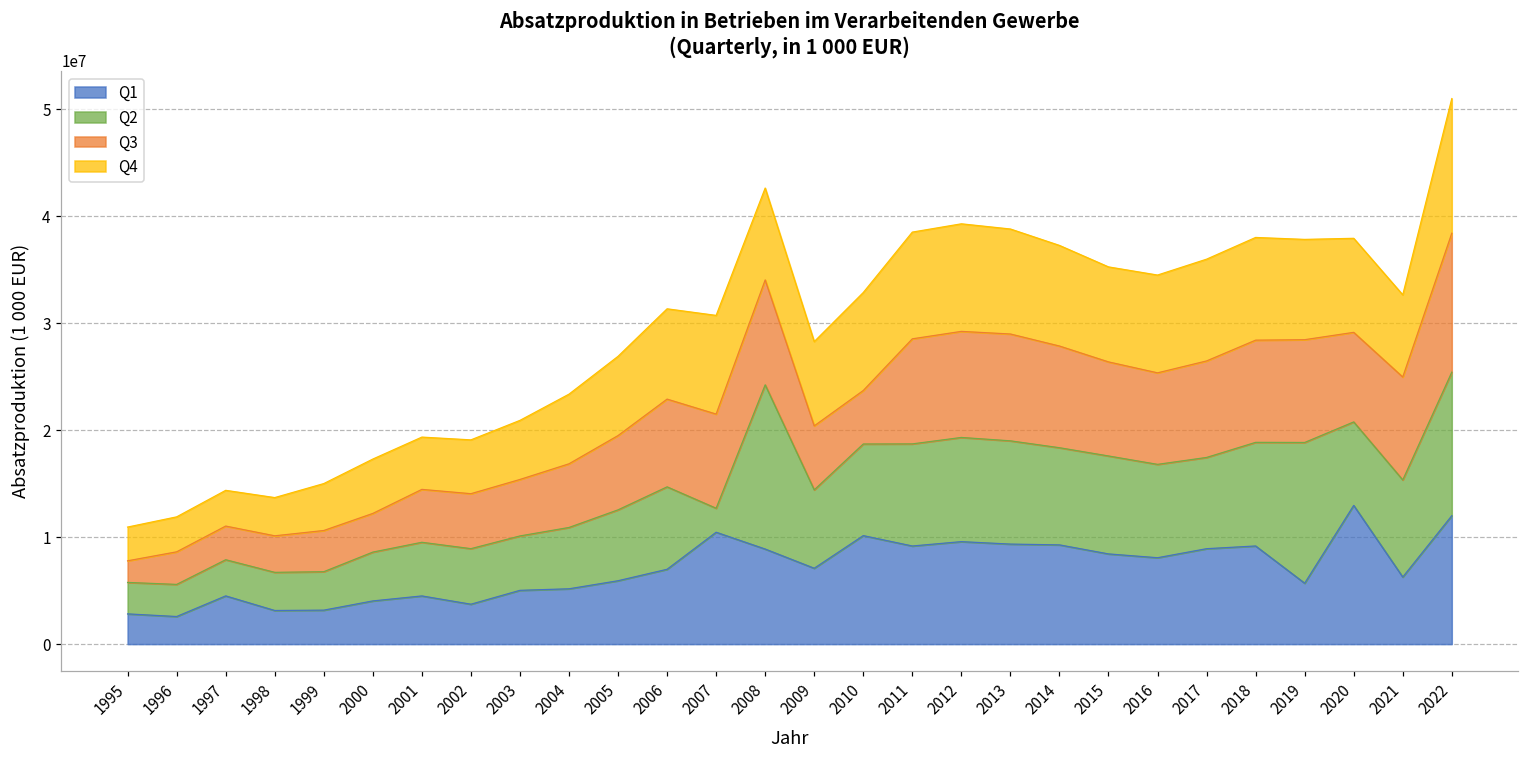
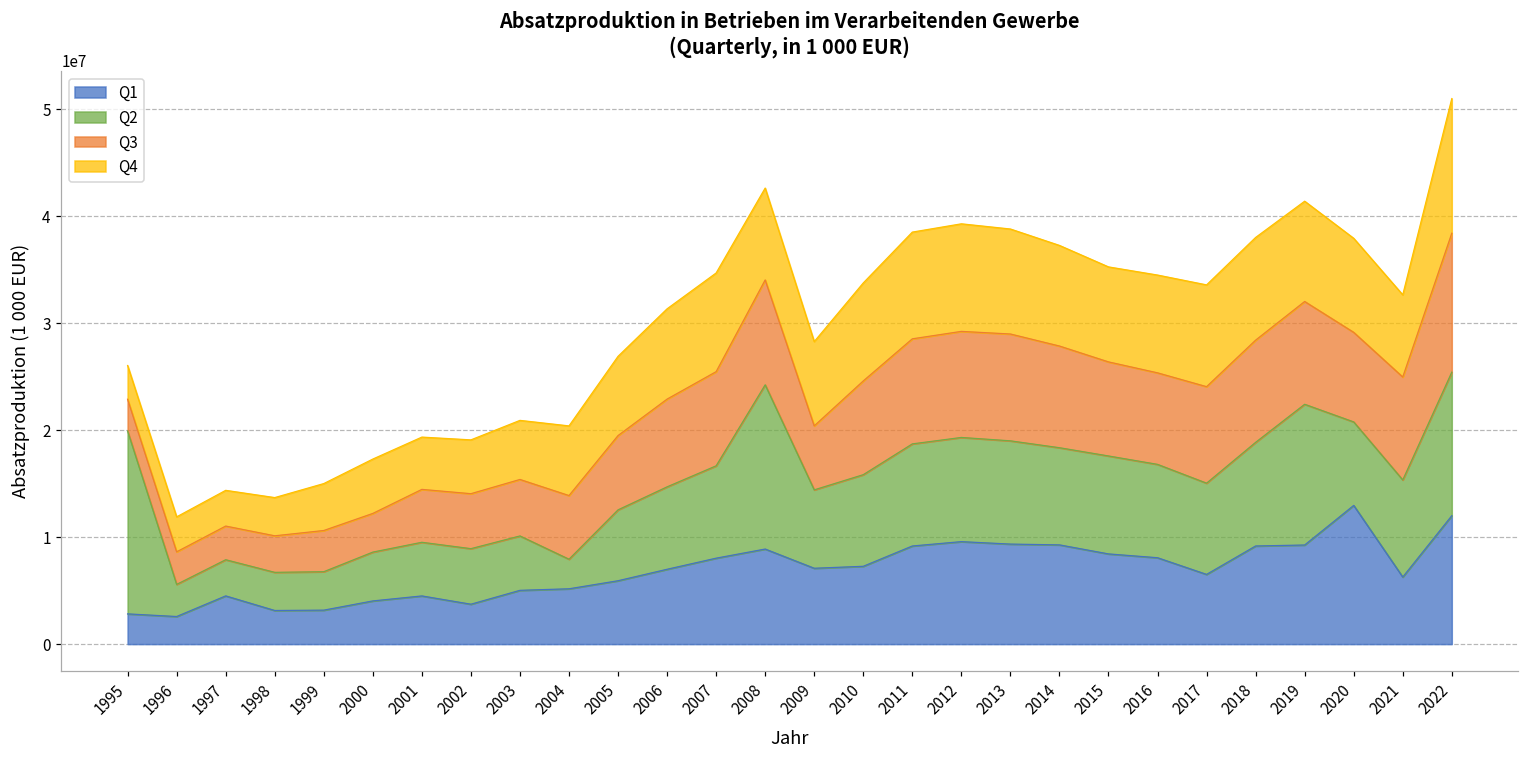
  {
    "Q1": {
      "1995": 3000000,
      "1996": 3000000,
      "1997": 5000000,
      "1998": 3000000,
      "1999": 3000000,
      "2000": 4000000,
      "2001": 5000000,
      "2002": 4000000,
      "2003": 5000000,
      "2004": 5000000,
      "2005": 6000000,
      "2006": 7000000,
-     "2007": 10000000,
+     "2007": 8000000,
      "2008": 9000000,
      "2009": 7000000,
-     "2010": 10000000,
+     "2010": 7000000,
      "2011": 9000000,
      "2012": 10000000,
      "2013": 9000000,
      "2014": 9000000,
      "2015": 8000000,
      "2016": 8000000,
-     "2017": 9000000,
+     "2017": 7000000,
      "2018": 9000000,
-     "2019": 6000000,
+     "2019": 9000000,
      "2020": 13000000,
      "2021": 6000000,
      "2022": 12000000
    },
    "Q2": {
-     "1995": 3000000,
+     "1995": 17000000,
      "1996": 3000000,
      "1997": 3000000,
      "1998": 4000000,
      "1999": 4000000,
      "2000": 5000000,
      "2001": 5000000,
      "2002": 5000000,
      "2003": 5000000,
-     "2004": 6000000,
+     "2004": 3000000,
      "2005": 7000000,
      "2006": 8000000,
-     "2007": 2000000,
+     "2007": 9000000,
      "2008": 15000000,
      "2009": 7000000,
      "2010": 9000000,
      "2011": 10000000,
      "2012": 10000000,
      "2013": 10000000,
      "2014": 9000000,
      "2015": 9000000,
      "2016": 9000000,
      "2017": 9000000,
      "2018": 10000000,
      "2019": 13000000,
      "2020": 8000000,
      "2021": 9000000,
      "2022": 13000000
    },
    "Q3": {
-     "1995": 2000000,
+     "1995": 3000000,
      "1996": 3000000,
      "1997": 3000000,
      "1998": 3000000,
      "1999": 4000000,
      "2000": 4000000,
      "2001": 5000000,
      "2002": 5000000,
      "2003": 5000000,
      "2004": 6000000,
      "2005": 7000000,
      "2006": 8000000,
      "2007": 9000000,
      "2008": 10000000,
      "2009": 6000000,
-     "2010": 5000000,
+     "2010": 9000000,
      "2011": 10000000,
      "2012": 10000000,
      "2013": 10000000,
      "2014": 10000000,
      "2015": 9000000,
      "2016": 9000000,
      "2017": 9000000,
      "2018": 10000000,
      "2019": 10000000,
      "2020": 8000000,
      "2021": 10000000,
      "2022": 13000000
    },
    "Q4": {
      "1995": 3000000,
      "1996": 3000000,
      "1997": 3000000,
      "1998": 4000000,
      "1999": 4000000,
      "2000": 5000000,
      "2001": 5000000,
      "2002": 5000000,
      "2003": 6000000,
      "2004": 7000000,
      "2005": 7000000,
      "2006": 8000000,
      "2007": 9000000,
      "2008": 9000000,
      "2009": 8000000,
      "2010": 9000000,
      "2011": 10000000,
      "2012": 10000000,
      "2013": 10000000,
      "2014": 9000000,
      "2015": 9000000,
      "2016": 9000000,
      "2017": 10000000,
      "2018": 10000000,
      "2019": 9000000,
      "2020": 9000000,
      "2021": 8000000,
      "2022": 13000000
    }
  }
